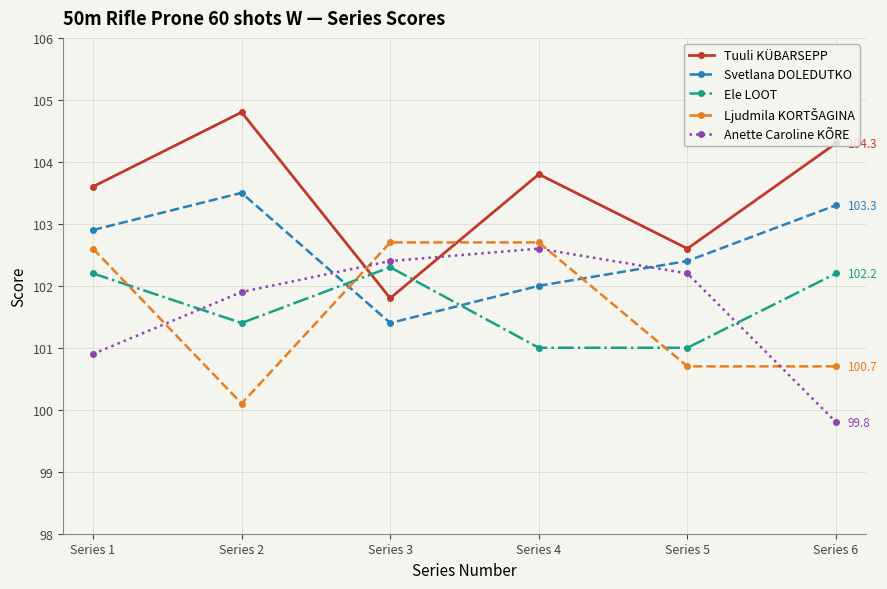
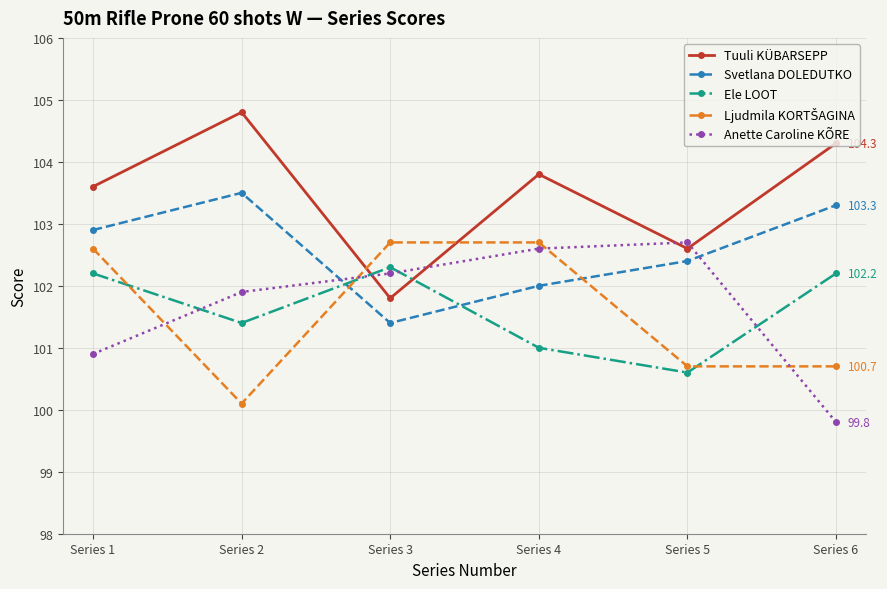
  {
    "Tuuli KÜBARSEPP": {
      "Series 1": 103.6,
      "Series 2": 104.8,
      "Series 3": 101.8,
      "Series 4": 103.8,
      "Series 5": 102.6
    },
    "Svetlana DOLEDUTKO": {
      "Series 6": 103.3
    },
    "Ele LOOT": {
      "Series 1": 102.2,
      "Series 2": 101.4,
      "Series 3": 102.3,
      "Series 4": 101.0,
-     "Series 5": 101.0
+     "Series 5": 100.6
    },
    "Ljudmila KORTŠAGINA": {
      "Series 6": 100.7
    },
    "Anette Caroline KÕRE": {
      "Series 1": 100.9,
      "Series 2": 101.9,
-     "Series 3": 102.4,
+     "Series 3": 102.2,
      "Series 4": 102.6,
-     "Series 5": 102.2
+     "Series 5": 102.7
    }
  }
